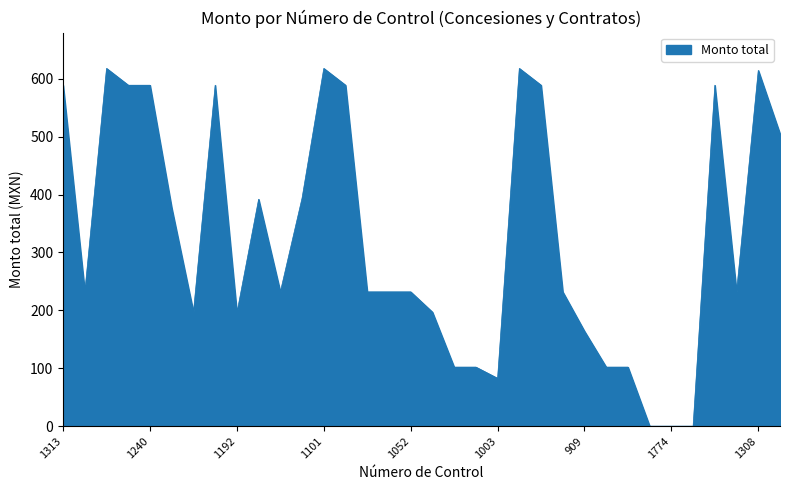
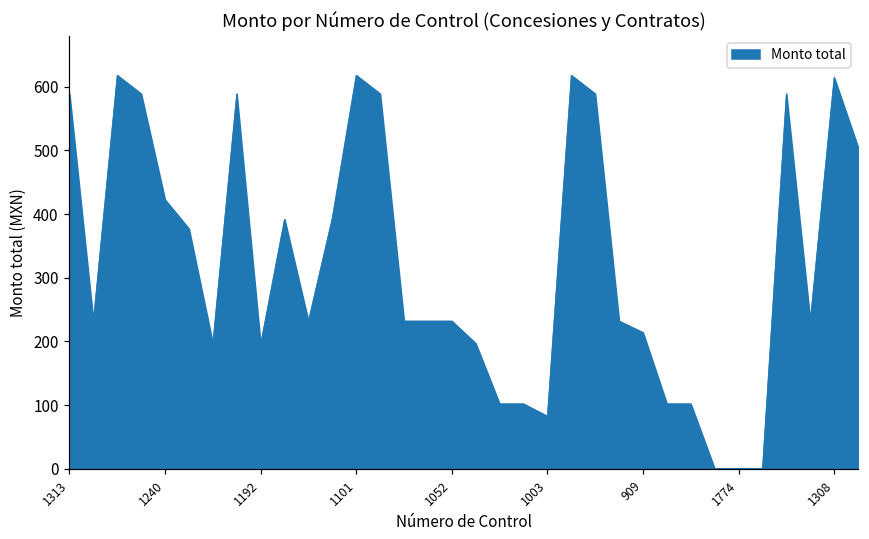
  {
    "1313": 590,
-   "1240": 590,
+   "1240": 420,
    "1192": 200,
    "1101": 620,
    "1052": 230,
    "1003": 80,
-   "909": 160,
+   "909": 210,
    "1774": 0,
    "1308": 610
  }
